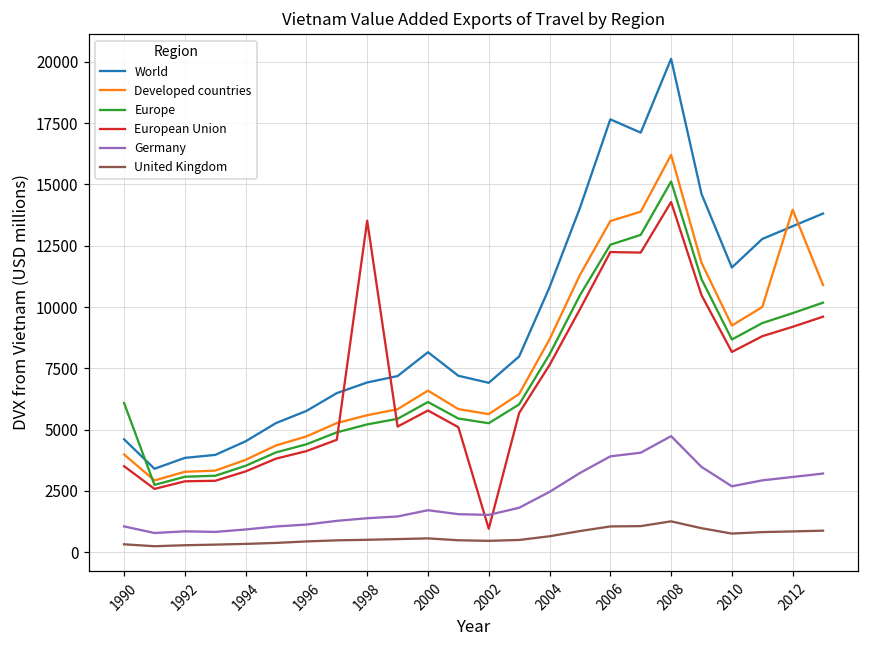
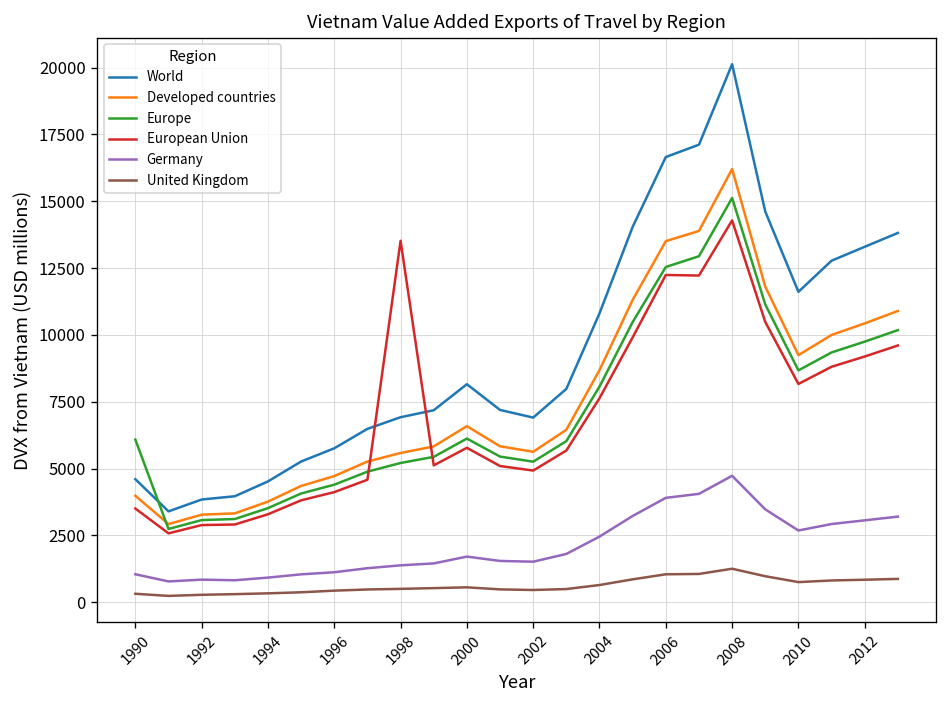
  {
    "World": {
      "1990": 4600,
      "1992": 3800,
      "1994": 4500,
      "1996": 5800,
      "1998": 6900,
      "2000": 8200,
      "2002": 6900,
      "2004": 10800,
-     "2006": 17700,
+     "2006": 16700,
      "2008": 20100,
      "2010": 11600,
      "2012": 13300
    },
    "Developed countries": {
      "1990": 4000,
      "1992": 3300,
      "1994": 3800,
      "1996": 4700,
      "1998": 5600,
      "2000": 6600,
      "2002": 5600,
      "2004": 8700,
      "2006": 13500,
      "2008": 16200,
      "2010": 9200,
-     "2012": 14000
+     "2012": 10400
    },
    "Europe": {
      "1990": 6100,
      "1992": 3100,
      "1994": 3500,
      "1996": 4400,
      "1998": 5200,
      "2000": 6100,
      "2002": 5300,
      "2004": 8100,
      "2006": 12500,
      "2008": 15100,
      "2010": 8700,
      "2012": 9700
    },
    "European Union": {
      "1990": 3500,
      "1992": 2900,
      "1994": 3300,
      "1996": 4100,
      "1998": 13500,
      "2000": 5800,
-     "2002": 1000,
+     "2002": 4900,
      "2004": 7600,
      "2006": 12200,
      "2008": 14300,
      "2010": 8200,
      "2012": 9200
    },
    "Germany": {
      "1990": 1000,
      "1992": 800,
      "1994": 900,
      "1996": 1100,
      "1998": 1400,
      "2000": 1700,
      "2002": 1500,
      "2004": 2500,
      "2006": 3900,
      "2008": 4700,
      "2010": 2700,
      "2012": 3100
    },
    "United Kingdom": {
      "1990": 300,
      "1992": 300,
      "1994": 300,
      "1996": 400,
      "1998": 500,
      "2000": 600,
      "2002": 500,
      "2004": 600,
      "2006": 1000,
      "2008": 1300,
      "2010": 800,
      "2012": 800
    }
  }
